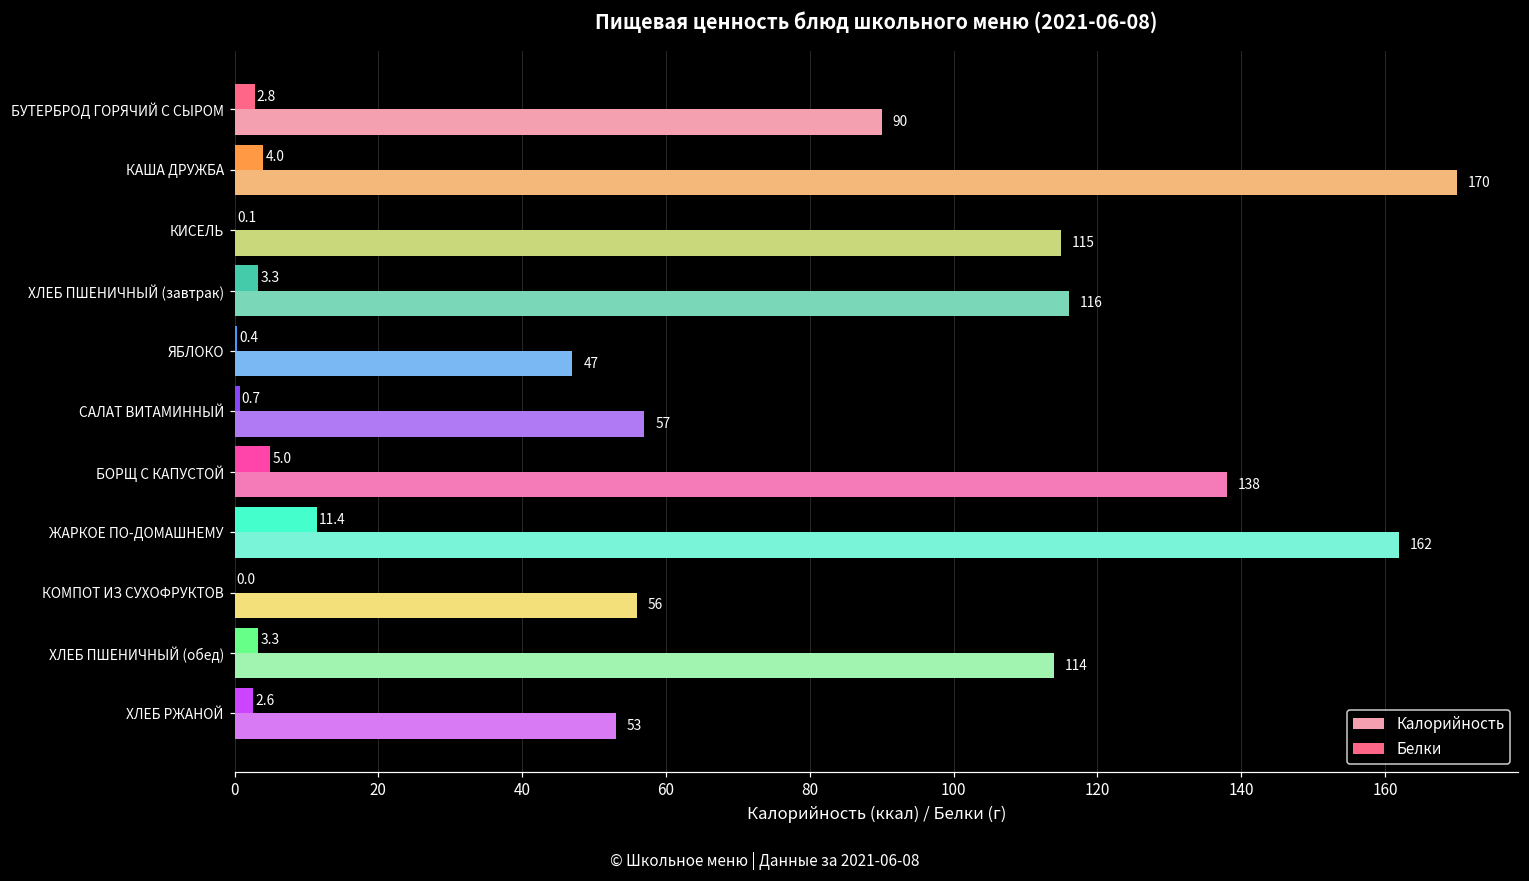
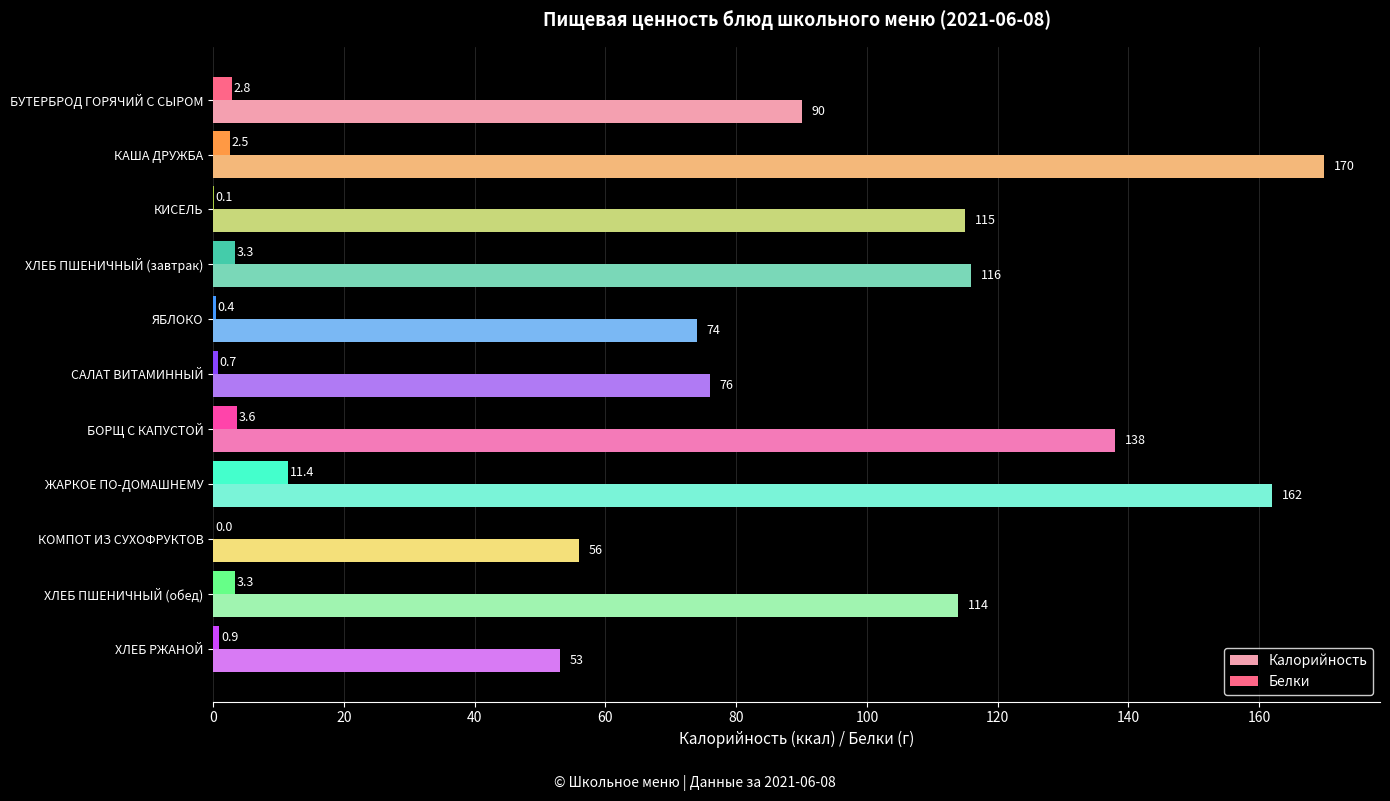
  {
    "Калорийность": {
      "БУТЕРБРОД ГОРЯЧИЙ С СЫРОМ": 90,
      "КАША ДРУЖБА": 170,
      "КИСЕЛЬ": 115,
      "ХЛЕБ ПШЕНИЧНЫЙ (завтрак)": 116,
-     "ЯБЛОКО": 47,
-     "САЛАТ ВИТАМИННЫЙ": 57,
+     "ЯБЛОКО": 74,
+     "САЛАТ ВИТАМИННЫЙ": 76,
      "БОРЩ С КАПУСТОЙ": 138,
      "ЖАРКОЕ ПО-ДОМАШНЕМУ": 162,
      "КОМПОТ ИЗ СУХОФРУКТОВ": 56,
      "ХЛЕБ ПШЕНИЧНЫЙ (обед)": 114,
      "ХЛЕБ РЖАНОЙ": 53
    },
    "Белки": {
      "БУТЕРБРОД ГОРЯЧИЙ С СЫРОМ": 2.8,
-     "КАША ДРУЖБА": 4.0,
+     "КАША ДРУЖБА": 2.5,
      "КИСЕЛЬ": 0.1,
      "ХЛЕБ ПШЕНИЧНЫЙ (завтрак)": 3.3,
      "ЯБЛОКО": 0.4,
      "САЛАТ ВИТАМИННЫЙ": 0.7,
-     "БОРЩ С КАПУСТОЙ": 5.0,
+     "БОРЩ С КАПУСТОЙ": 3.6,
      "ЖАРКОЕ ПО-ДОМАШНЕМУ": 11.4,
      "КОМПОТ ИЗ СУХОФРУКТОВ": 0.0,
      "ХЛЕБ ПШЕНИЧНЫЙ (обед)": 3.3,
-     "ХЛЕБ РЖАНОЙ": 2.6
+     "ХЛЕБ РЖАНОЙ": 0.9
    }
  }
